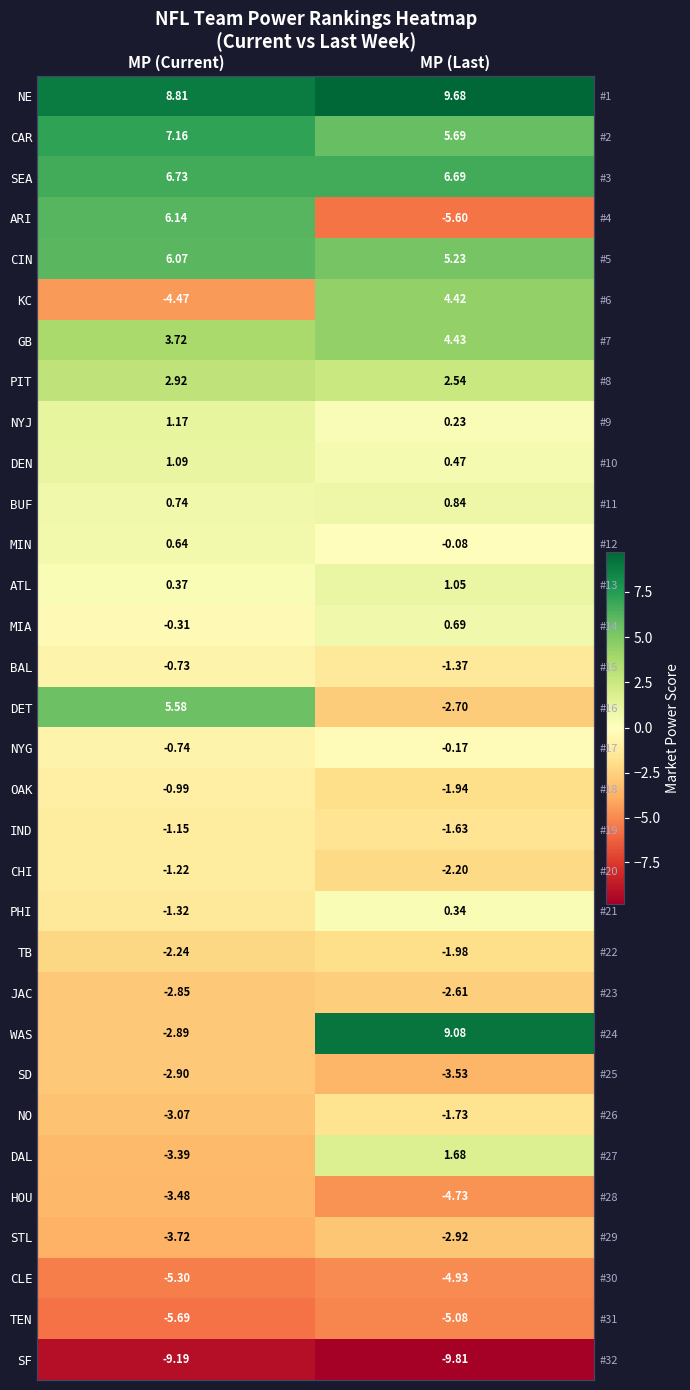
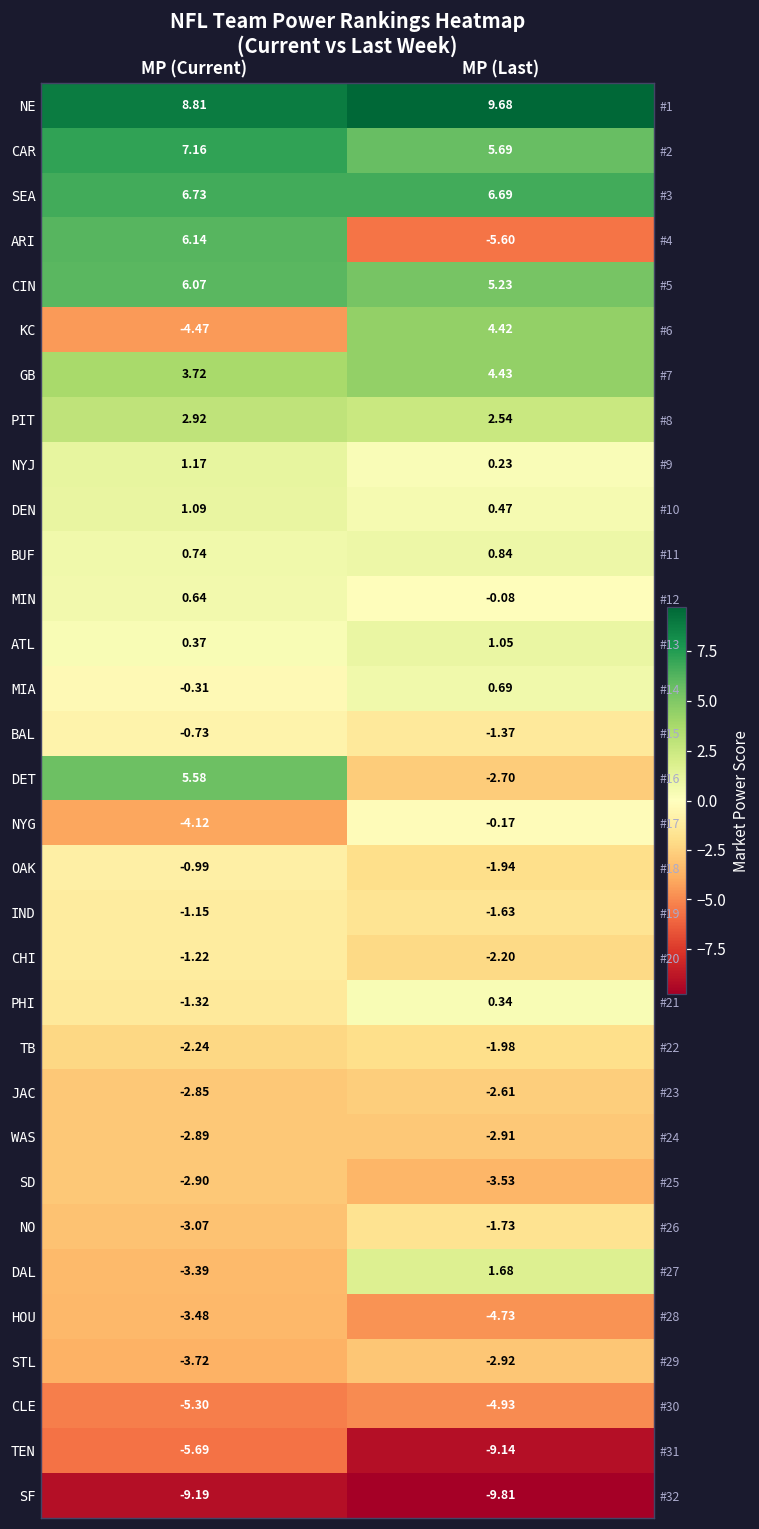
  {
    "NE": {
      "MP (Current)": 8.81,
      "MP (Last)": 9.68
    },
    "CAR": {
      "MP (Current)": 7.16,
      "MP (Last)": 5.69
    },
    "SEA": {
      "MP (Current)": 6.73,
      "MP (Last)": 6.69
    },
    "ARI": {
      "MP (Current)": 6.14,
      "MP (Last)": -5.60
    },
    "CIN": {
      "MP (Current)": 6.07,
      "MP (Last)": 5.23
    },
    "KC": {
      "MP (Current)": -4.47,
      "MP (Last)": 4.42
    },
    "GB": {
      "MP (Current)": 3.72,
      "MP (Last)": 4.43
    },
    "PIT": {
      "MP (Current)": 2.92,
      "MP (Last)": 2.54
    },
    "NYJ": {
      "MP (Current)": 1.17,
      "MP (Last)": 0.23
    },
    "DEN": {
      "MP (Current)": 1.09,
      "MP (Last)": 0.47
    },
    "BUF": {
      "MP (Current)": 0.74,
      "MP (Last)": 0.84
    },
    "MIN": {
      "MP (Current)": 0.64,
      "MP (Last)": -0.08
    },
    "ATL": {
      "MP (Current)": 0.37,
      "MP (Last)": 1.05
    },
    "MIA": {
      "MP (Current)": -0.31,
      "MP (Last)": 0.69
    },
    "BAL": {
      "MP (Current)": -0.73,
      "MP (Last)": -1.37
    },
    "DET": {
      "MP (Current)": 5.58,
      "MP (Last)": -2.70
    },
    "NYG": {
-     "MP (Current)": -0.74,
+     "MP (Current)": -4.12,
      "MP (Last)": -0.17
    },
    "OAK": {
      "MP (Current)": -0.99,
      "MP (Last)": -1.94
    },
    "IND": {
      "MP (Current)": -1.15,
      "MP (Last)": -1.63
    },
    "CHI": {
      "MP (Current)": -1.22,
      "MP (Last)": -2.20
    },
    "PHI": {
      "MP (Current)": -1.32,
      "MP (Last)": 0.34
    },
    "TB": {
      "MP (Current)": -2.24,
      "MP (Last)": -1.98
    },
    "JAC": {
      "MP (Current)": -2.85,
      "MP (Last)": -2.61
    },
    "WAS": {
      "MP (Current)": -2.89,
-     "MP (Last)": 9.08
+     "MP (Last)": -2.91
    },
    "SD": {
      "MP (Current)": -2.90,
      "MP (Last)": -3.53
    },
    "NO": {
      "MP (Current)": -3.07,
      "MP (Last)": -1.73
    },
    "DAL": {
      "MP (Current)": -3.39,
      "MP (Last)": 1.68
    },
    "HOU": {
      "MP (Current)": -3.48,
      "MP (Last)": -4.73
    },
    "STL": {
      "MP (Current)": -3.72,
      "MP (Last)": -2.92
    },
    "CLE": {
      "MP (Current)": -5.30,
      "MP (Last)": -4.93
    },
    "TEN": {
      "MP (Current)": -5.69,
-     "MP (Last)": -5.08
+     "MP (Last)": -9.14
    },
    "SF": {
      "MP (Current)": -9.19,
      "MP (Last)": -9.81
    }
  }
